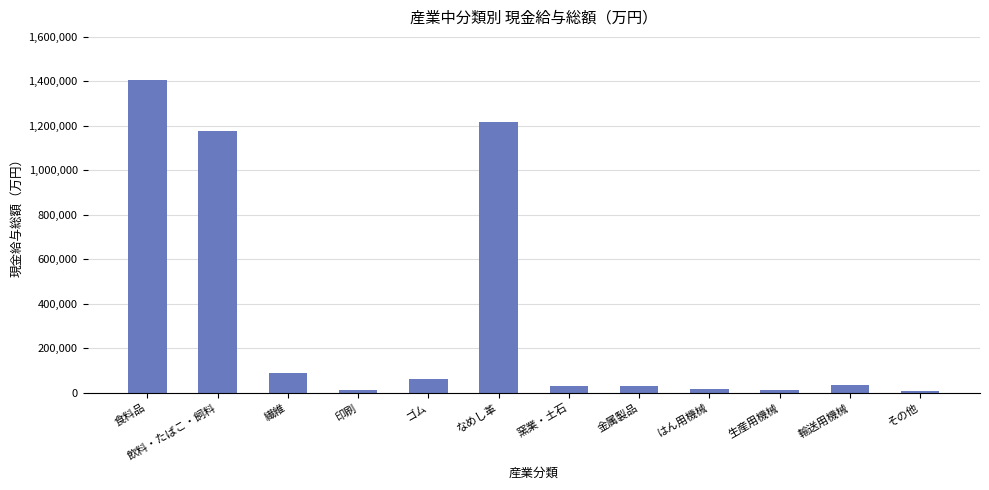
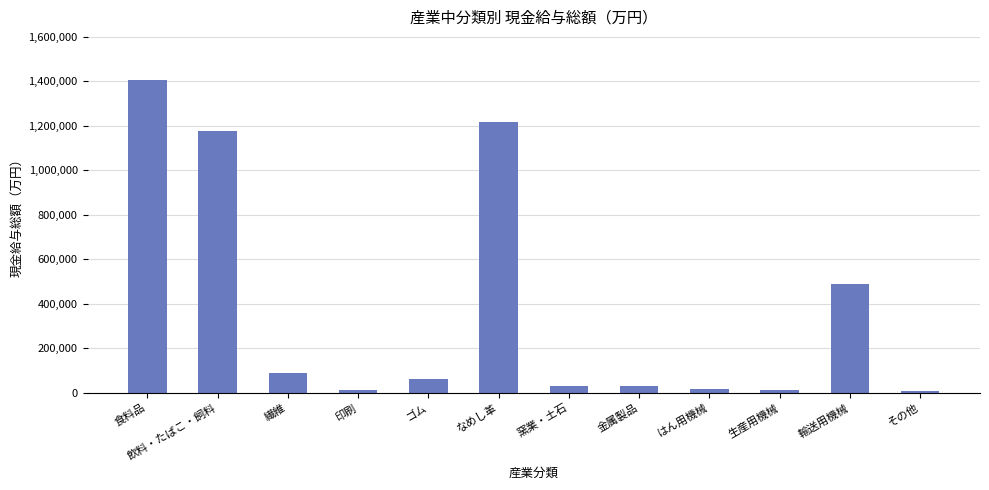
  {
    "食料品": "1,410,000",
    "飲料・たばこ・飼料": "1,180,000",
    "繊維": "90,000",
    "印刷": "10,000",
    "ゴム": "60,000",
    "なめし革": "1,220,000",
    "窯業・土石": "30,000",
    "金属製品": "30,000",
    "はん用機械": "20,000",
    "生産用機械": "10,000",
-   "輸送用機械": "40,000"
+   "輸送用機械": "490,000"
  }
